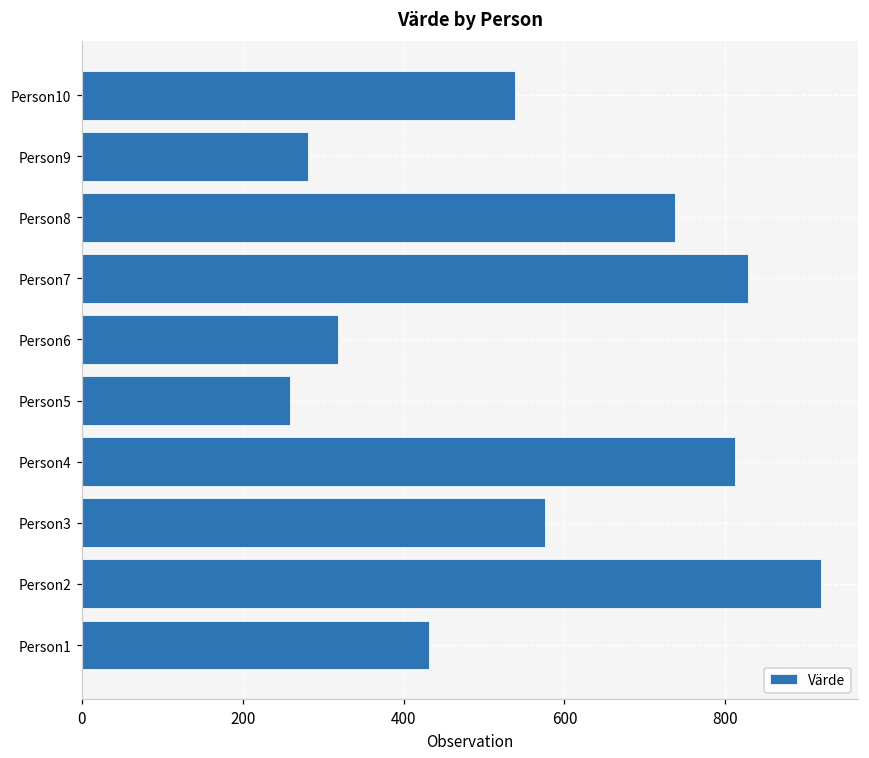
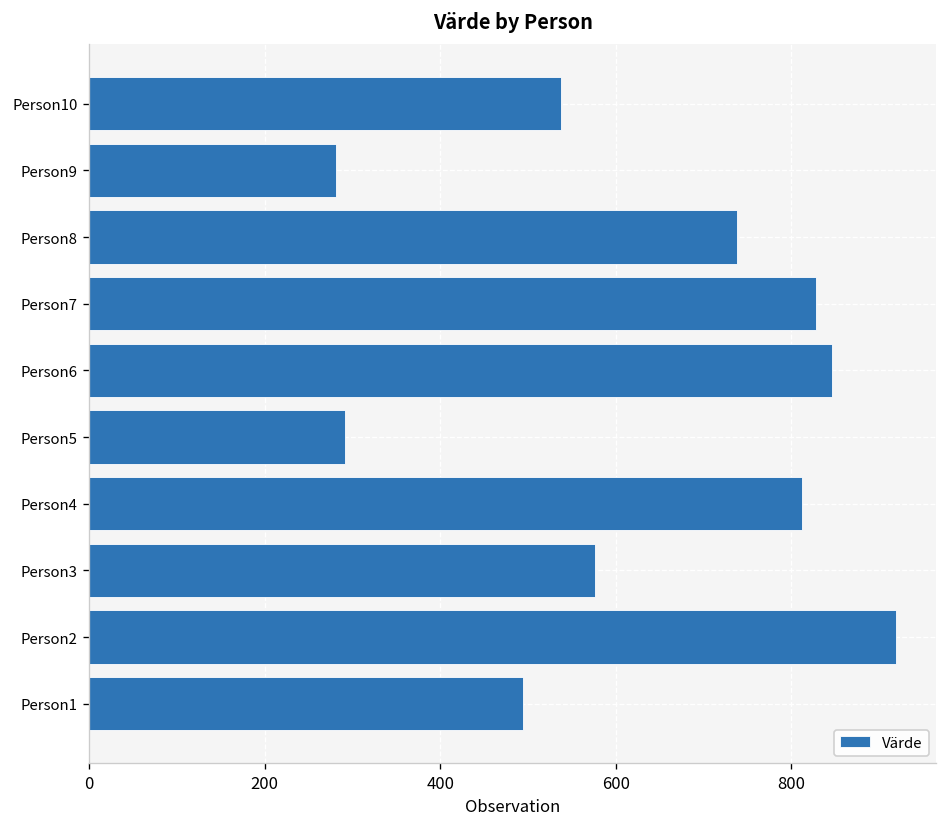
  {
    "Person10": 540,
    "Person9": 280,
    "Person8": 740,
    "Person7": 830,
-   "Person6": 320,
-   "Person5": 260,
+   "Person6": 850,
+   "Person5": 290,
    "Person4": 810,
    "Person3": 580,
    "Person2": 920,
-   "Person1": 430
+   "Person1": 490
  }
